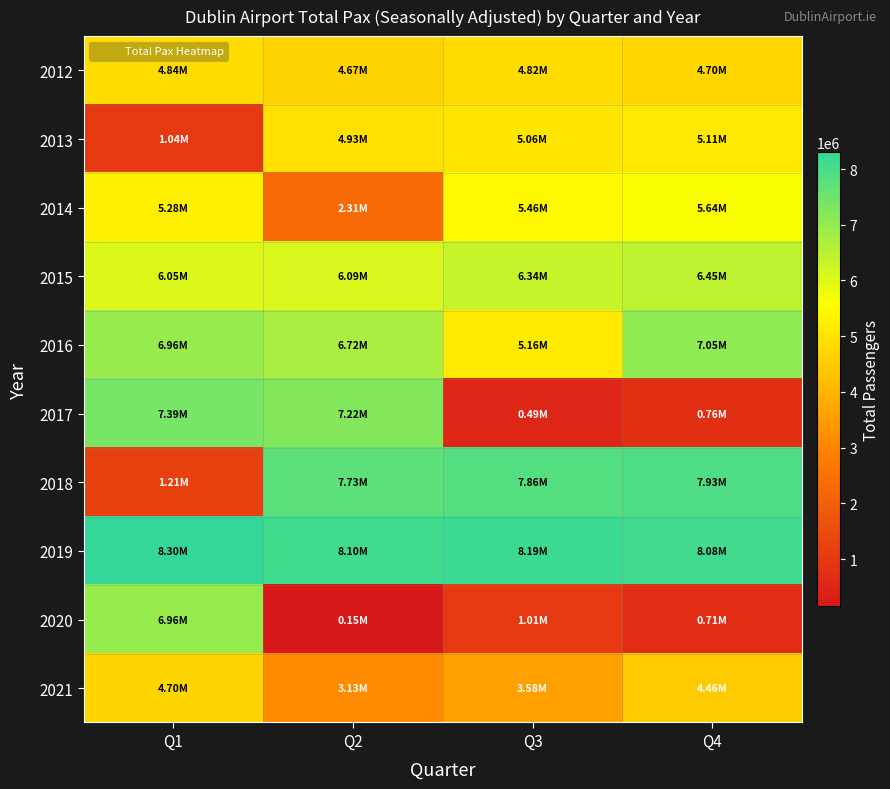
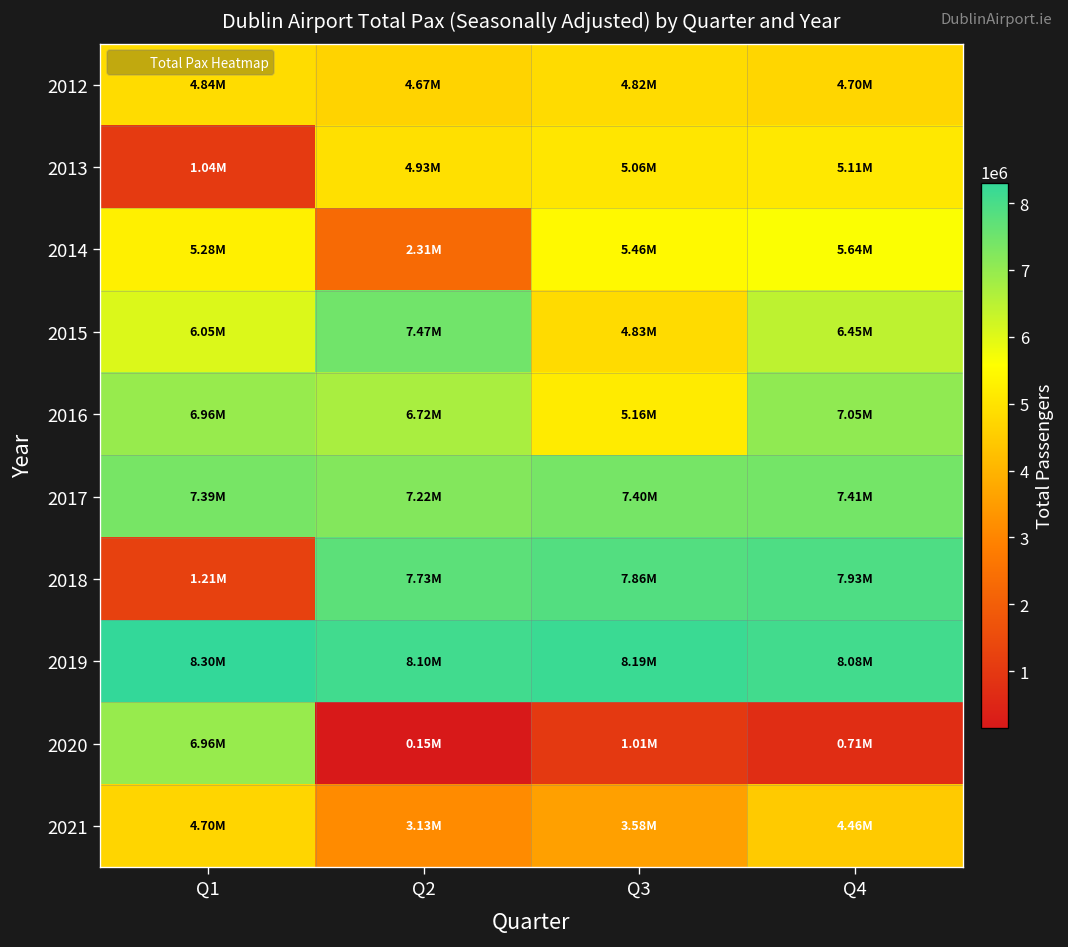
  {
    "2012": {
      "Q1": "4.84M",
      "Q2": "4.67M",
      "Q3": "4.82M",
      "Q4": "4.70M"
    },
    "2013": {
      "Q1": "1.04M",
      "Q2": "4.93M",
      "Q3": "5.06M",
      "Q4": "5.11M"
    },
    "2014": {
      "Q1": "5.28M",
      "Q2": "2.31M",
      "Q3": "5.46M",
      "Q4": "5.64M"
    },
    "2015": {
      "Q1": "6.05M",
-     "Q2": "6.09M",
-     "Q3": "6.34M",
+     "Q2": "7.47M",
+     "Q3": "4.83M",
      "Q4": "6.45M"
    },
    "2016": {
      "Q1": "6.96M",
      "Q2": "6.72M",
      "Q3": "5.16M",
      "Q4": "7.05M"
    },
    "2017": {
      "Q1": "7.39M",
      "Q2": "7.22M",
-     "Q3": "0.49M",
-     "Q4": "0.76M"
+     "Q3": "7.40M",
+     "Q4": "7.41M"
    },
    "2018": {
      "Q1": "1.21M",
      "Q2": "7.73M",
      "Q3": "7.86M",
      "Q4": "7.93M"
    },
    "2019": {
      "Q1": "8.30M",
      "Q2": "8.10M",
      "Q3": "8.19M",
      "Q4": "8.08M"
    },
    "2020": {
      "Q1": "6.96M",
      "Q2": "0.15M",
      "Q3": "1.01M",
      "Q4": "0.71M"
    },
    "2021": {
      "Q1": "4.70M",
      "Q2": "3.13M",
      "Q3": "3.58M",
      "Q4": "4.46M"
    }
  }
